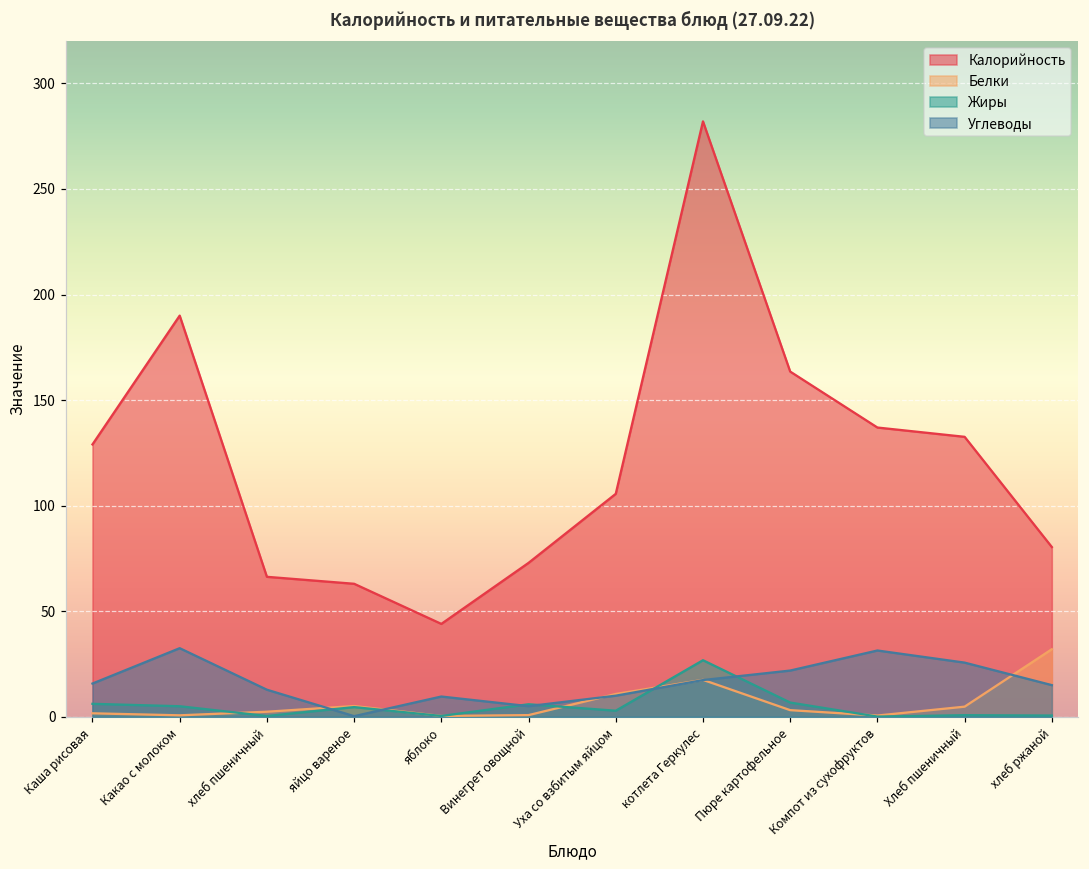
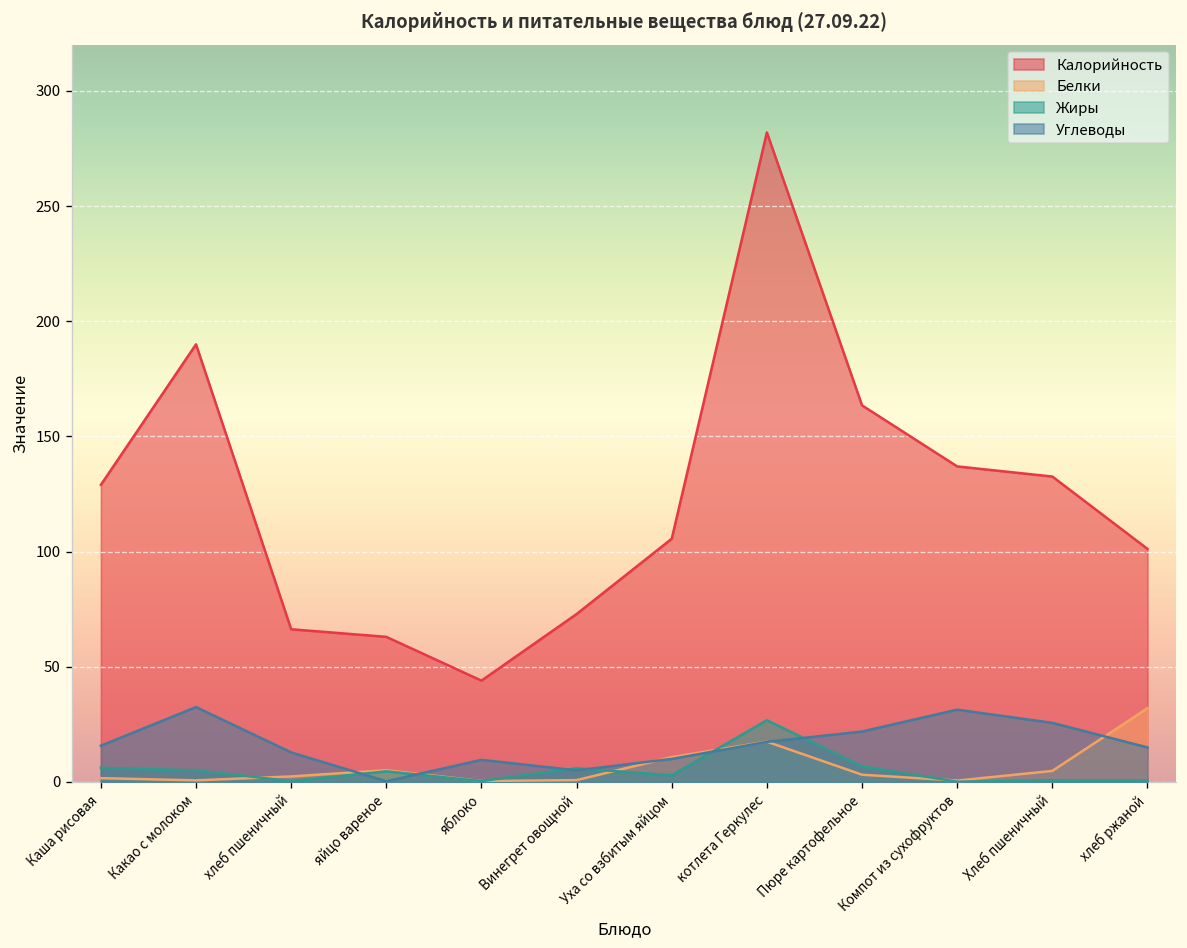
  {
    "Калорийность": {
      "Каша рисовая": 129,
      "Какао с молоком": 190,
      "хлеб пшеничный": 66,
      "яйцо вареное": 63,
      "яблоко": 44,
      "Винегрет овощной": 73,
      "Уха со взбитым яйцом": 106,
      "котлета Геркулес": 282,
      "Пюре картофельное": 164,
      "Компот из сухофруктов": 137,
      "Хлеб пшеничный": 133,
-     "хлеб ржаной": 80
+     "хлеб ржаной": 101
    },
    "Белки": {
      "Каша рисовая": 2,
      "Какао с молоком": 1,
      "хлеб пшеничный": 2,
      "Винегрет овощной": 1,
      "Пюре картофельное": 3,
      "Хлеб пшеничный": 5,
      "хлеб ржаной": 32
    }
  }
